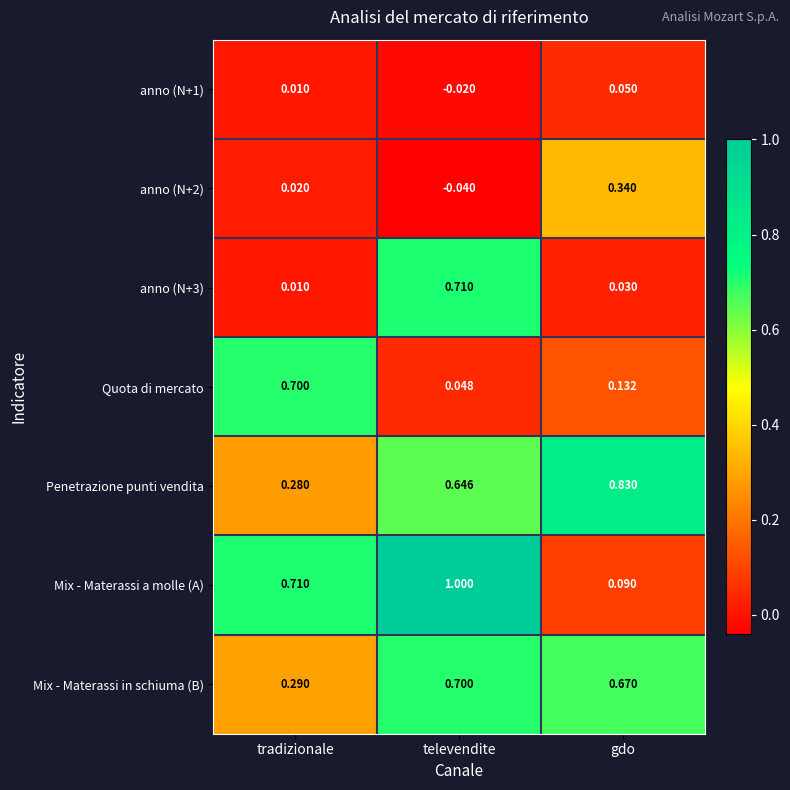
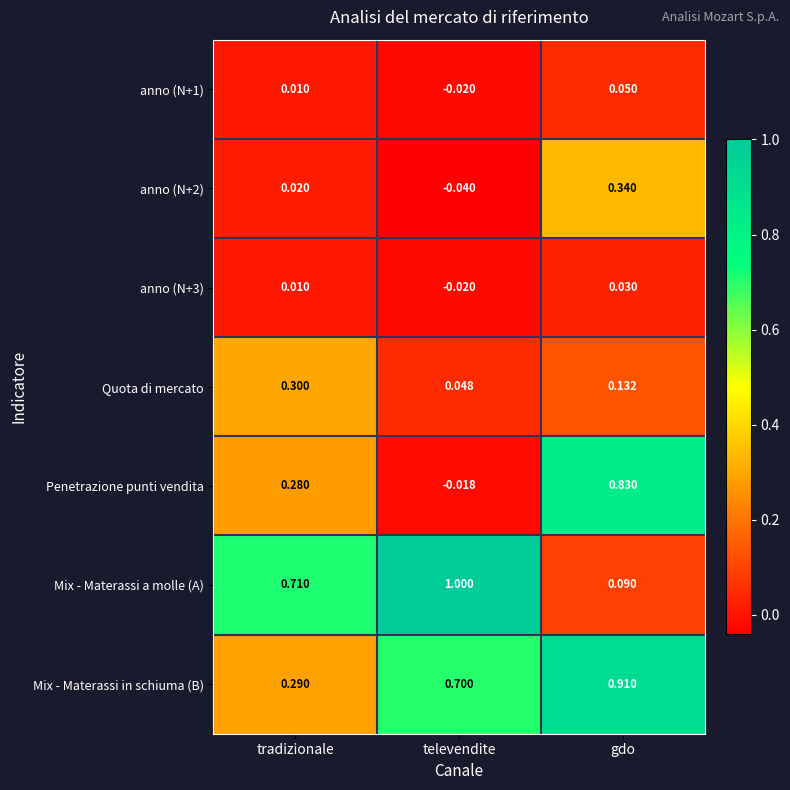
  {
    "anno (N+1)": {
      "tradizionale": 0.010,
      "televendite": -0.020,
      "gdo": 0.050
    },
    "anno (N+2)": {
      "tradizionale": 0.020,
      "televendite": -0.040,
      "gdo": 0.340
    },
    "anno (N+3)": {
      "tradizionale": 0.010,
-     "televendite": 0.710,
+     "televendite": -0.020,
      "gdo": 0.030
    },
    "Quota di mercato": {
-     "tradizionale": 0.700,
+     "tradizionale": 0.300,
      "televendite": 0.048,
      "gdo": 0.132
    },
    "Penetrazione punti vendita": {
      "tradizionale": 0.280,
-     "televendite": 0.646,
+     "televendite": -0.018,
      "gdo": 0.830
    },
    "Mix - Materassi a molle (A)": {
      "tradizionale": 0.710,
      "televendite": 1.000,
      "gdo": 0.090
    },
    "Mix - Materassi in schiuma (B)": {
      "tradizionale": 0.290,
      "televendite": 0.700,
-     "gdo": 0.670
+     "gdo": 0.910
    }
  }
